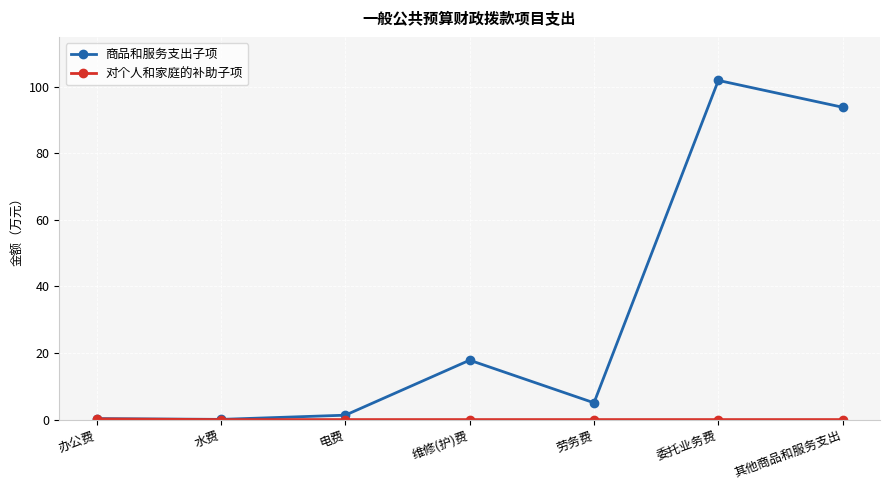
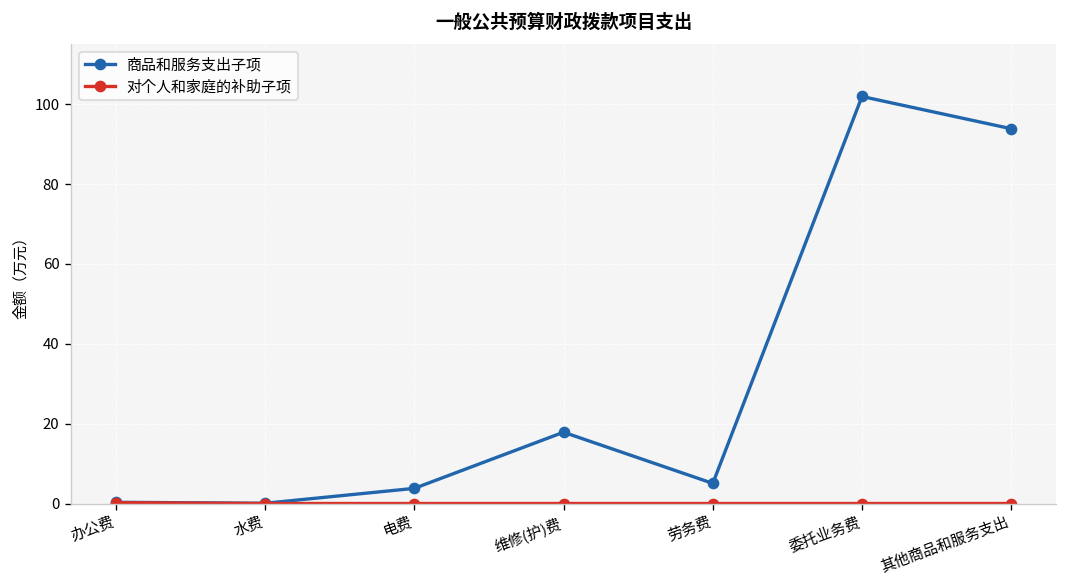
  {
    "商品和服务支出子项": {
-     "电费": 1,
+     "电费": 4,
      "维修(护)费": 18,
      "劳务费": 5,
      "委托业务费": 102,
      "其他商品和服务支出": 94
    },
    "对个人和家庭的补助子项": {
      "电费": 0,
      "维修(护)费": 0,
      "劳务费": 0,
      "委托业务费": 0,
      "其他商品和服务支出": 0
    }
  }
